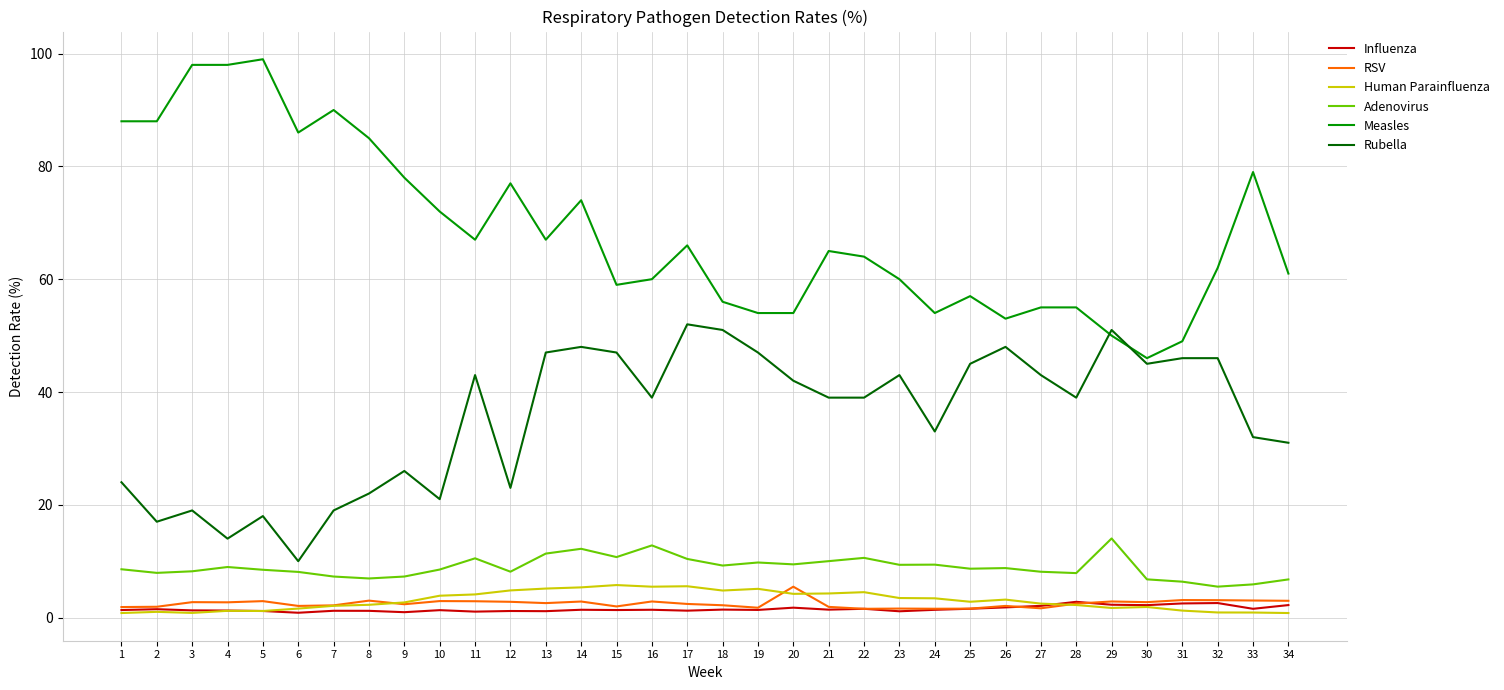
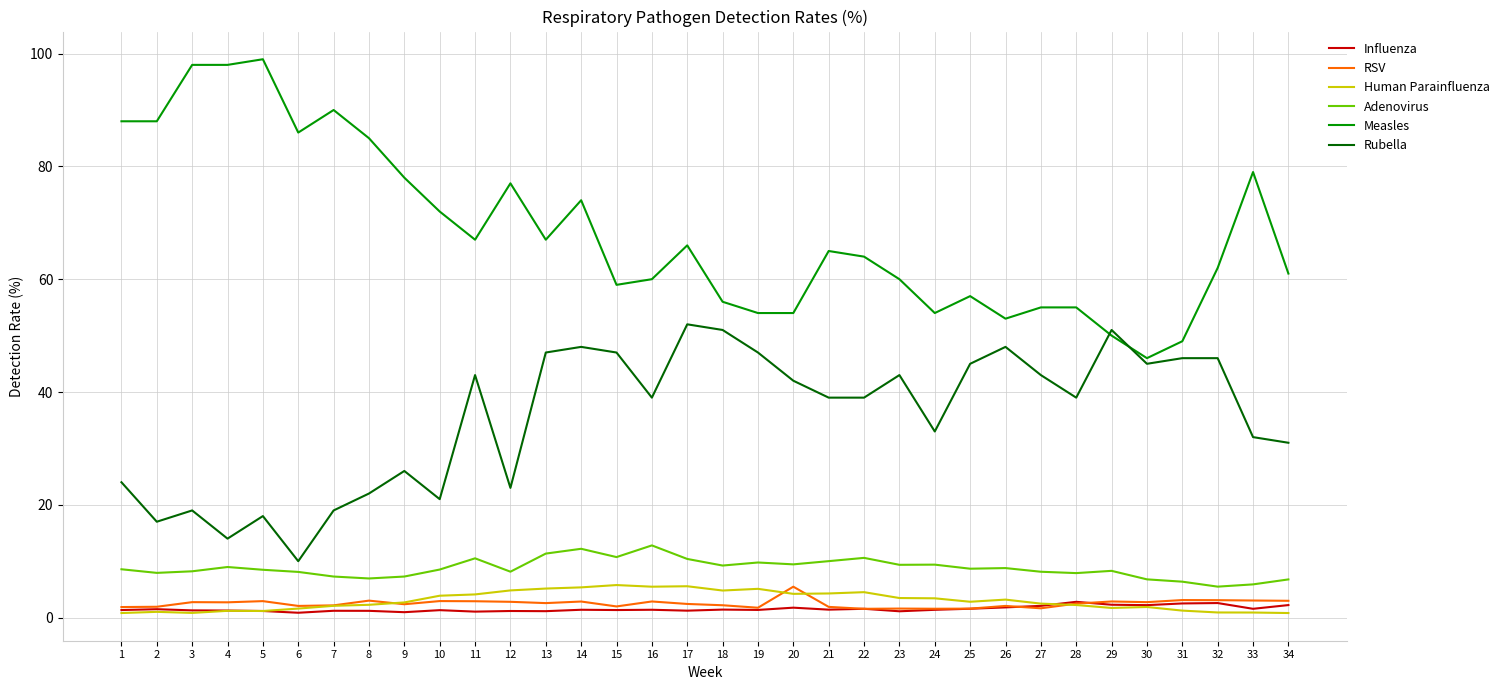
  {
    "Influenza": {
      "1": 1,
      "6": 1,
      "7": 1,
      "8": 1,
      "9": 1,
      "10": 1,
      "11": 1,
      "12": 1,
      "13": 1,
      "14": 1,
      "15": 1,
      "16": 1,
      "17": 1,
      "18": 1,
      "20": 2,
      "21": 1,
      "23": 1,
      "29": 2,
      "31": 3,
      "32": 3,
      "33": 2,
      "34": 2
    },
    "RSV": {
      "1": 2,
      "3": 3,
      "4": 3,
      "5": 3,
      "6": 2,
      "8": 3,
      "10": 3,
      "11": 3,
      "12": 3,
      "13": 3,
      "14": 3,
      "15": 2,
      "16": 3,
      "17": 2,
      "18": 2,
      "20": 5,
      "21": 2,
      "23": 2,
      "29": 3,
      "30": 3,
      "31": 3,
      "32": 3,
      "33": 3,
      "34": 3
    },
    "Human Parainfluenza": {
      "1": 1,
      "2": 1,
      "6": 2,
      "8": 2,
      "10": 4,
      "11": 4,
      "12": 5,
      "13": 5,
      "14": 5,
      "15": 6,
      "16": 5,
      "17": 6,
      "18": 5,
      "19": 5,
      "20": 4,
      "21": 4,
      "22": 5,
      "23": 3,
      "24": 3,
      "25": 3,
      "26": 3,
      "29": 2,
      "31": 1,
      "32": 1,
      "33": 1,
      "34": 1
    },
    "Adenovirus": {
      "1": 9,
      "2": 8,
      "3": 8,
      "4": 9,
      "5": 8,
      "6": 8,
      "7": 7,
      "8": 7,
      "9": 7,
      "10": 9,
      "11": 11,
      "12": 8,
      "13": 11,
      "14": 12,
      "15": 11,
      "16": 13,
      "17": 10,
      "18": 9,
      "19": 10,
      "20": 9,
      "21": 10,
      "22": 11,
      "23": 9,
      "24": 9,
      "25": 9,
      "26": 9,
      "27": 8,
      "28": 8,
-     "29": 14,
+     "29": 8,
      "30": 7,
      "31": 6,
      "32": 5,
      "33": 6,
      "34": 7
    }
  }
